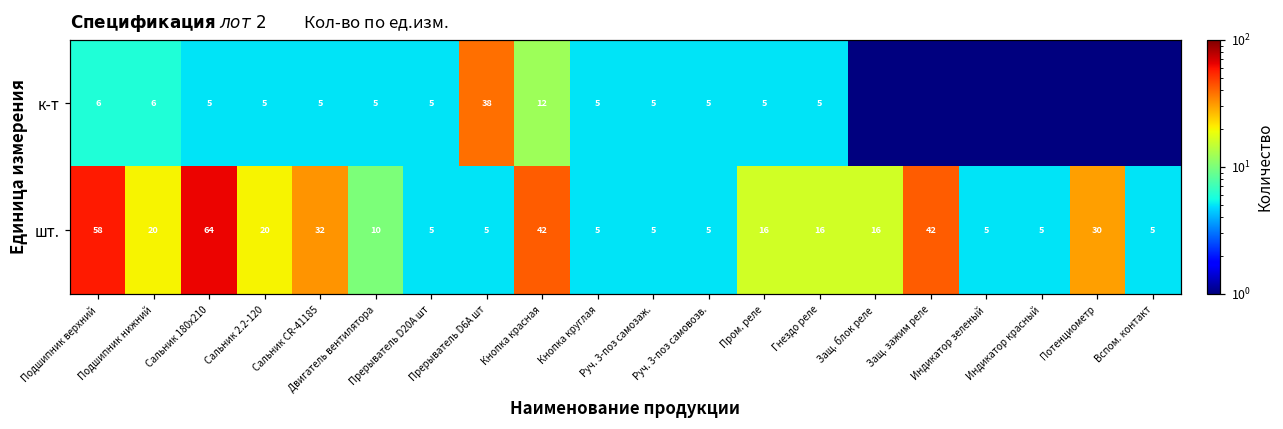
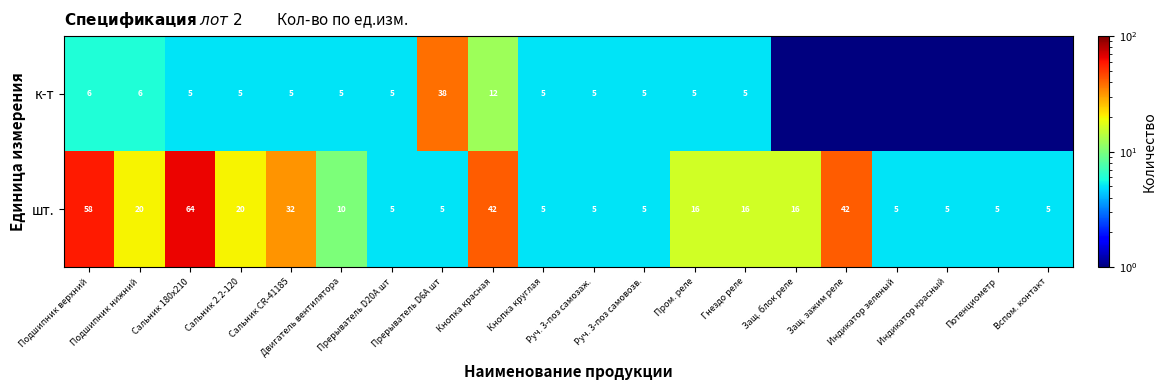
  {
    "к-т": {
      "Подшипник верхний": 6,
      "Подшипник нижний": 6,
      "Сальник 180x210": 5,
      "Сальник 2.2-120": 5,
      "Сальник CR-41185": 5,
      "Двигатель вентилятора": 5,
      "Прерыватель D20A шт": 5,
      "Прерыватель D6A шт": 38,
      "Кнопка красная": 12,
      "Кнопка круглая": 5,
      "Руч. 3-поз самозаж.": 5,
      "Руч. 3-поз самовозв.": 5,
      "Пром. реле": 5,
      "Гнездо реле": 5
    },
    "шт.": {
      "Подшипник верхний": 58,
      "Подшипник нижний": 20,
      "Сальник 180x210": 64,
      "Сальник 2.2-120": 20,
      "Сальник CR-41185": 32,
      "Двигатель вентилятора": 10,
      "Прерыватель D20A шт": 5,
      "Прерыватель D6A шт": 5,
      "Кнопка красная": 42,
      "Кнопка круглая": 5,
      "Руч. 3-поз самозаж.": 5,
      "Руч. 3-поз самовозв.": 5,
      "Пром. реле": 16,
      "Гнездо реле": 16,
      "Защ. блок реле": 16,
      "Защ. зажим реле": 42,
      "Индикатор зеленый": 5,
      "Индикатор красный": 5,
-     "Потенциометр": 30,
+     "Потенциометр": 5,
      "Вспом. контакт": 5
    }
  }
